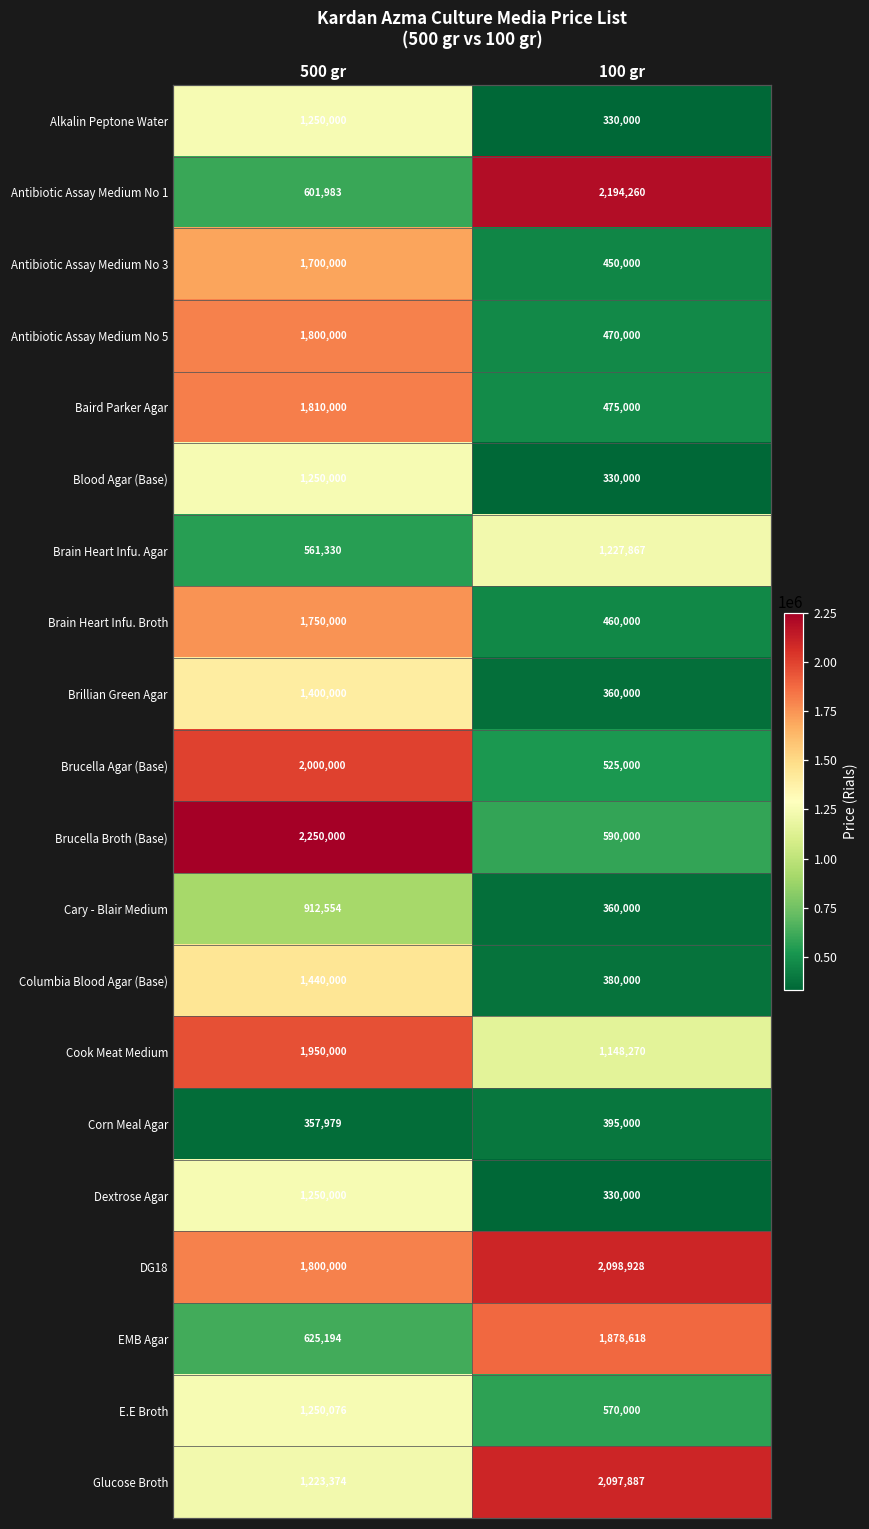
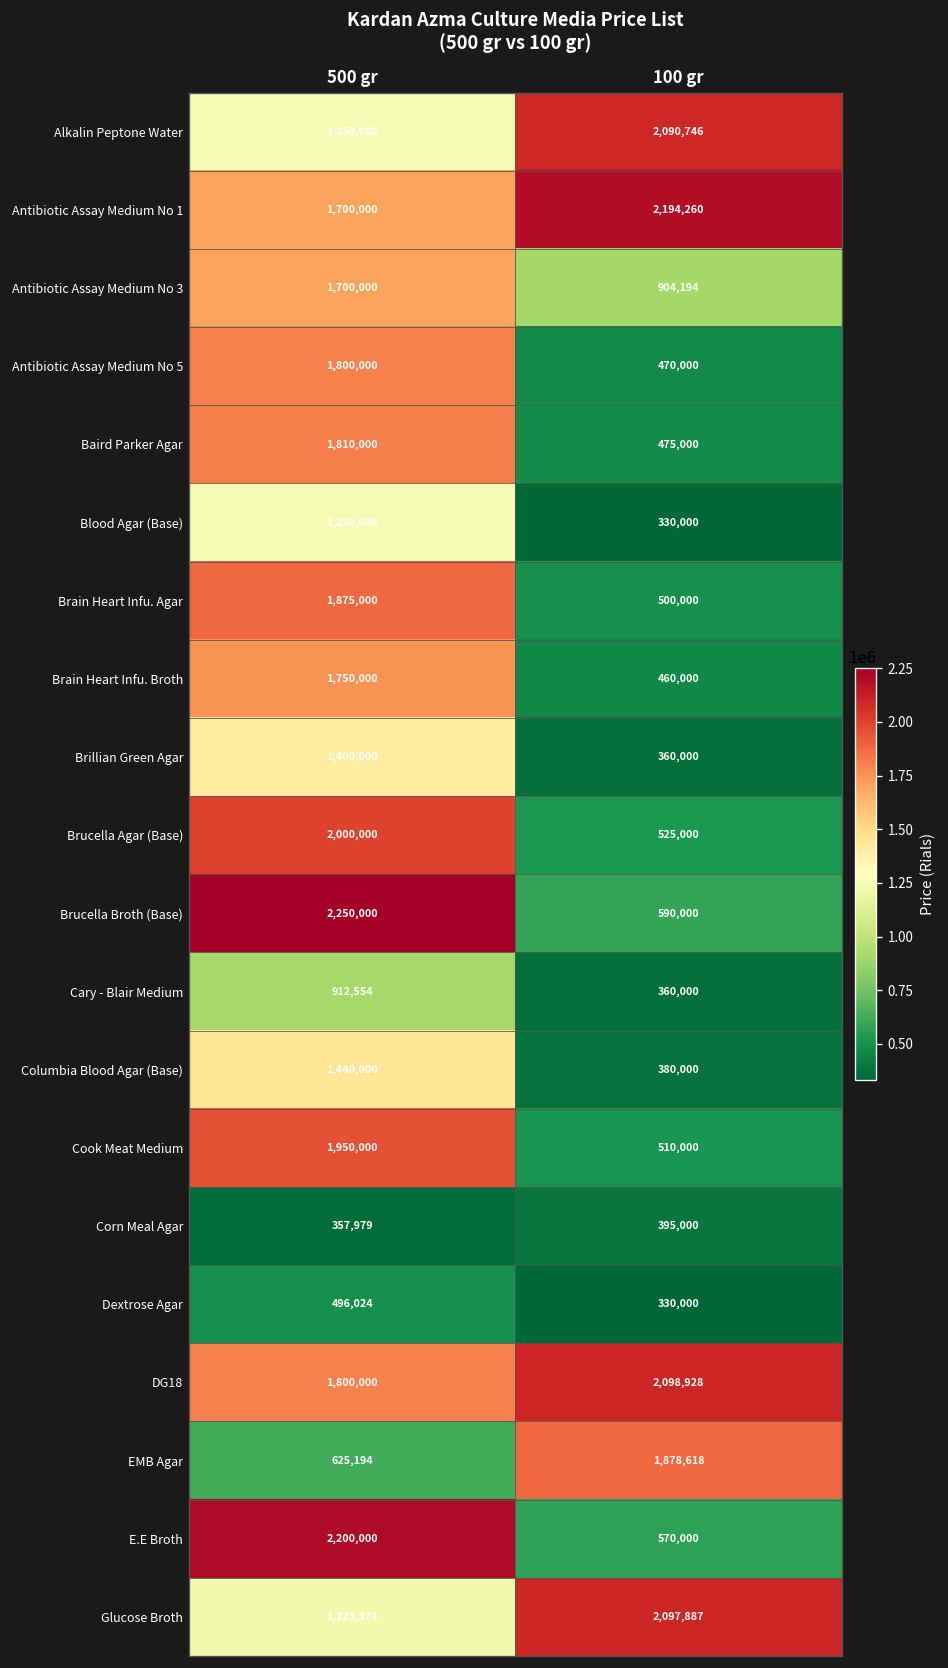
  {
    "Alkalin Peptone Water": {
      "500 gr": "1,250,000",
-     "100 gr": "330,000"
+     "100 gr": "2,090,746"
    },
    "Antibiotic Assay Medium No 1": {
-     "500 gr": "601,983",
+     "500 gr": "1,700,000",
      "100 gr": "2,194,260"
    },
    "Antibiotic Assay Medium No 3": {
      "500 gr": "1,700,000",
-     "100 gr": "450,000"
+     "100 gr": "904,194"
    },
    "Antibiotic Assay Medium No 5": {
      "500 gr": "1,800,000",
      "100 gr": "470,000"
    },
    "Baird Parker Agar": {
      "500 gr": "1,810,000",
      "100 gr": "475,000"
    },
    "Blood Agar (Base)": {
      "500 gr": "1,250,000",
      "100 gr": "330,000"
    },
    "Brain Heart Infu. Agar": {
-     "500 gr": "561,330",
-     "100 gr": "1,227,867"
+     "500 gr": "1,875,000",
+     "100 gr": "500,000"
    },
    "Brain Heart Infu. Broth": {
      "500 gr": "1,750,000",
      "100 gr": "460,000"
    },
    "Brillian Green Agar": {
      "500 gr": "1,400,000",
      "100 gr": "360,000"
    },
    "Brucella Agar (Base)": {
      "500 gr": "2,000,000",
      "100 gr": "525,000"
    },
    "Brucella Broth (Base)": {
      "500 gr": "2,250,000",
      "100 gr": "590,000"
    },
    "Cary - Blair Medium": {
      "500 gr": "912,554",
      "100 gr": "360,000"
    },
    "Columbia Blood Agar (Base)": {
      "500 gr": "1,440,000",
      "100 gr": "380,000"
    },
    "Cook Meat Medium": {
      "500 gr": "1,950,000",
-     "100 gr": "1,148,270"
+     "100 gr": "510,000"
    },
    "Corn Meal Agar": {
      "500 gr": "357,979",
      "100 gr": "395,000"
    },
    "Dextrose Agar": {
-     "500 gr": "1,250,000",
+     "500 gr": "496,024",
      "100 gr": "330,000"
    },
    "DG18": {
      "500 gr": "1,800,000",
      "100 gr": "2,098,928"
    },
    "EMB Agar": {
      "500 gr": "625,194",
      "100 gr": "1,878,618"
    },
    "E.E Broth": {
-     "500 gr": "1,250,076",
+     "500 gr": "2,200,000",
      "100 gr": "570,000"
    },
    "Glucose Broth": {
      "500 gr": "1,223,374",
      "100 gr": "2,097,887"
    }
  }
